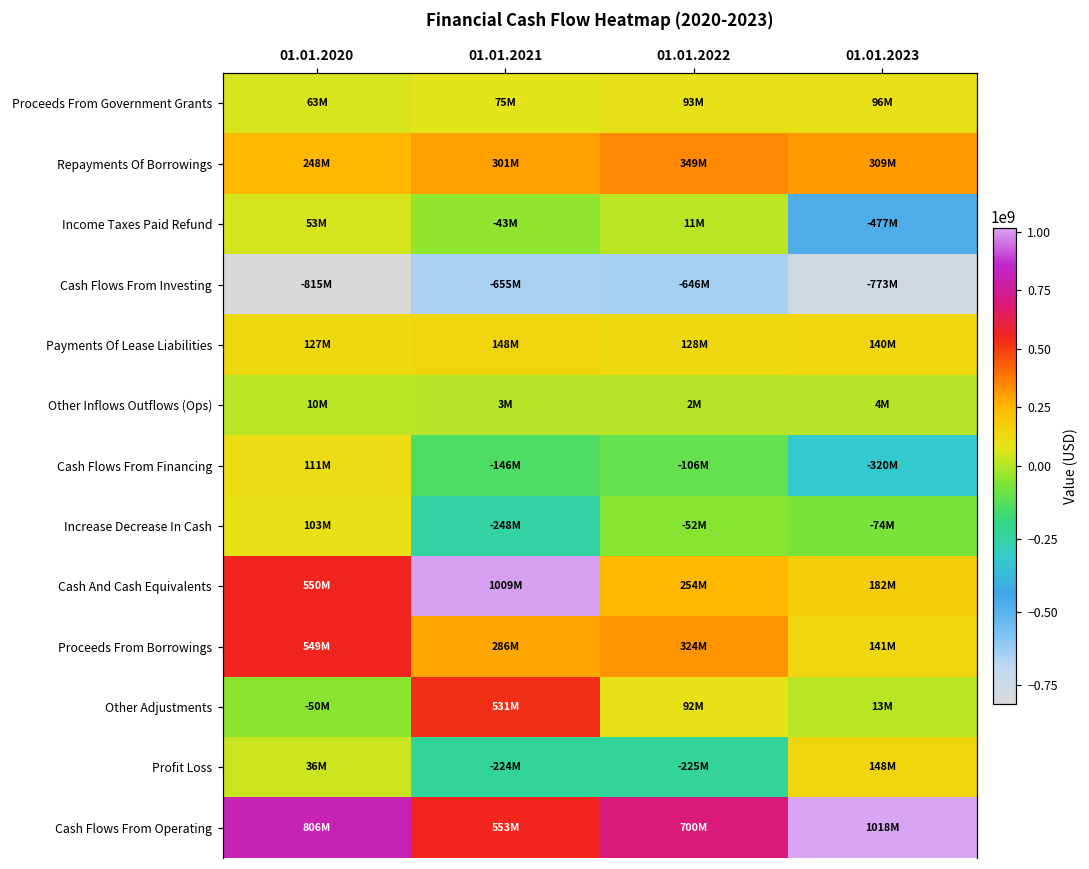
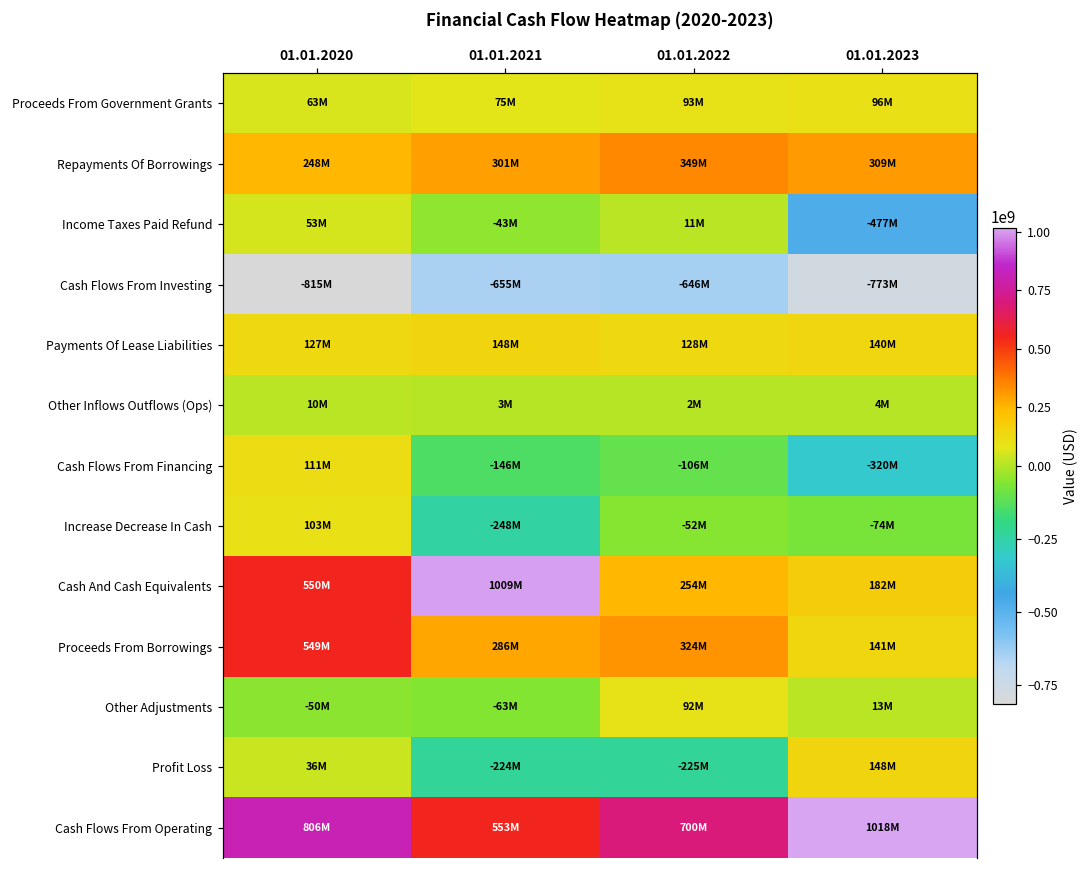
  {
    "Proceeds From Government Grants": {
      "01.01.2020": "63M",
      "01.01.2021": "75M",
      "01.01.2022": "93M",
      "01.01.2023": "96M"
    },
    "Repayments Of Borrowings": {
      "01.01.2020": "248M",
      "01.01.2021": "301M",
      "01.01.2022": "349M",
      "01.01.2023": "309M"
    },
    "Income Taxes Paid Refund": {
      "01.01.2020": "53M",
      "01.01.2021": "-43M",
      "01.01.2022": "11M",
      "01.01.2023": "-477M"
    },
    "Cash Flows From Investing": {
      "01.01.2020": "-815M",
      "01.01.2021": "-655M",
      "01.01.2022": "-646M",
      "01.01.2023": "-773M"
    },
    "Payments Of Lease Liabilities": {
      "01.01.2020": "127M",
      "01.01.2021": "148M",
      "01.01.2022": "128M",
      "01.01.2023": "140M"
    },
    "Other Inflows Outflows (Ops)": {
      "01.01.2020": "10M",
      "01.01.2021": "3M",
      "01.01.2022": "2M",
      "01.01.2023": "4M"
    },
    "Cash Flows From Financing": {
      "01.01.2020": "111M",
      "01.01.2021": "-146M",
      "01.01.2022": "-106M",
      "01.01.2023": "-320M"
    },
    "Increase Decrease In Cash": {
      "01.01.2020": "103M",
      "01.01.2021": "-248M",
      "01.01.2022": "-52M",
      "01.01.2023": "-74M"
    },
    "Cash And Cash Equivalents": {
      "01.01.2020": "550M",
      "01.01.2021": "1009M",
      "01.01.2022": "254M",
      "01.01.2023": "182M"
    },
    "Proceeds From Borrowings": {
      "01.01.2020": "549M",
      "01.01.2021": "286M",
      "01.01.2022": "324M",
      "01.01.2023": "141M"
    },
    "Other Adjustments": {
      "01.01.2020": "-50M",
-     "01.01.2021": "531M",
+     "01.01.2021": "-63M",
      "01.01.2022": "92M",
      "01.01.2023": "13M"
    },
    "Profit Loss": {
      "01.01.2020": "36M",
      "01.01.2021": "-224M",
      "01.01.2022": "-225M",
      "01.01.2023": "148M"
    },
    "Cash Flows From Operating": {
      "01.01.2020": "806M",
      "01.01.2021": "553M",
      "01.01.2022": "700M",
      "01.01.2023": "1018M"
    }
  }
